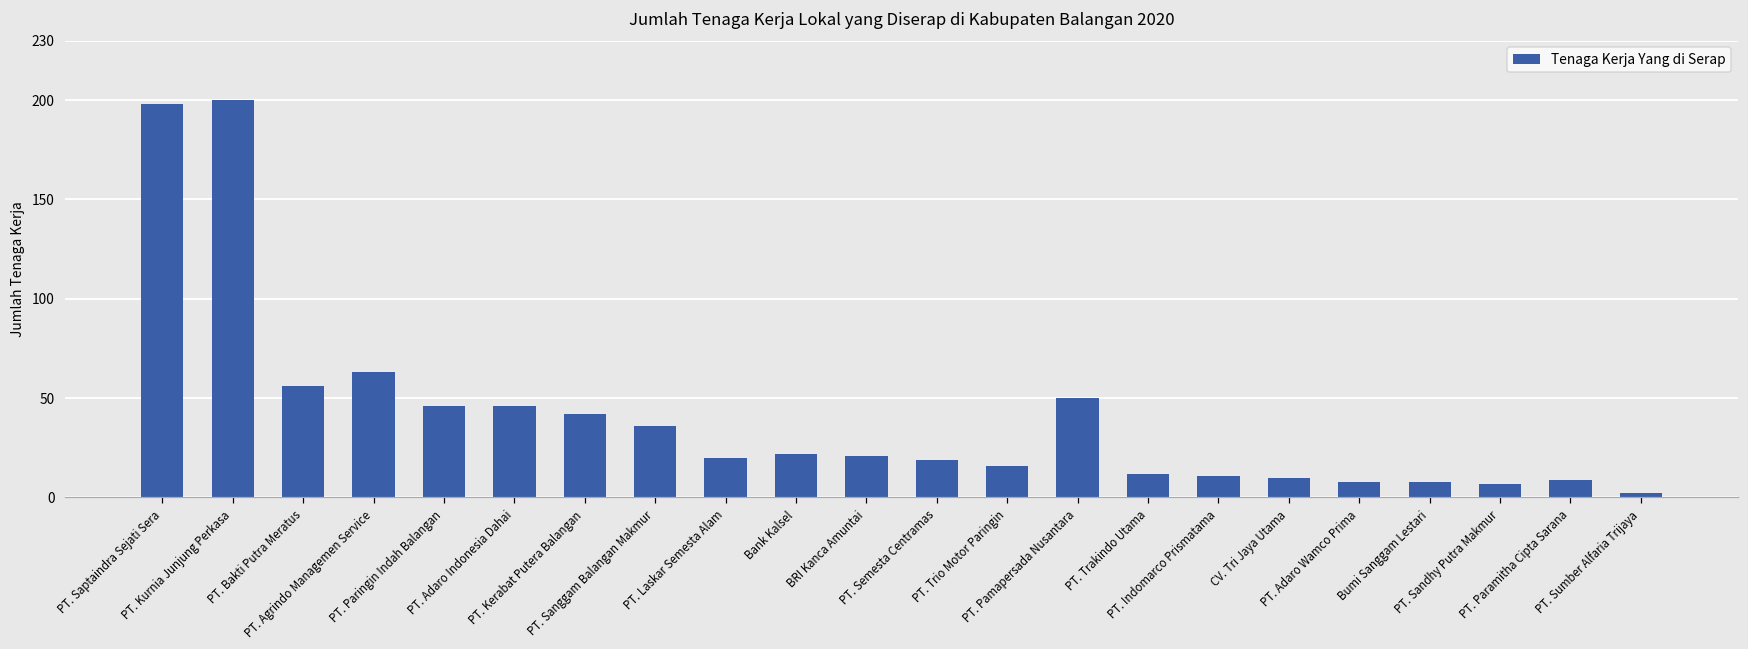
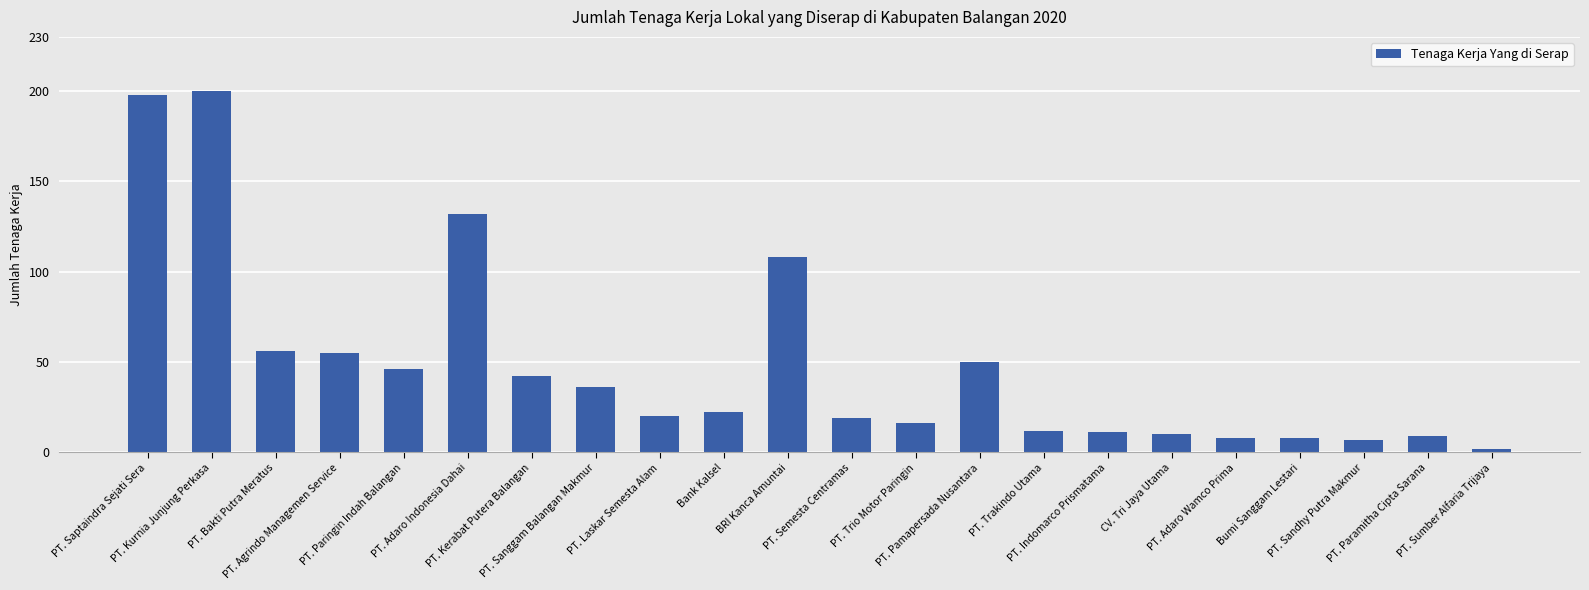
  {
    "PT. Saptaindra Sejati Sera": 198,
    "PT. Kurnia Junjung Perkasa": 200,
    "PT. Bakti Putra Meratus": 56,
-   "PT. Agrindo Managemen Service": 63,
+   "PT. Agrindo Managemen Service": 55,
    "PT. Paringin Indah Balangan": 46,
-   "PT. Adaro Indonesia Dahai": 46,
+   "PT. Adaro Indonesia Dahai": 132,
    "PT. Kerabat Putera Balangan": 42,
    "PT. Sanggam Balangan Makmur": 36,
    "PT. Laskar Semesta Alam": 20,
    "Bank Kalsel": 22,
-   "BRI Kanca Amuntai": 21,
+   "BRI Kanca Amuntai": 108,
    "PT. Semesta Centramas": 19,
    "PT. Trio Motor Paringin": 16,
    "PT. Pamapersada Nusantara": 50,
    "PT. Trakindo Utama": 12,
    "PT. Indomarco Prismatama": 11,
    "CV. Tri Jaya Utama": 10,
    "PT. Adaro Wamco Prima": 8,
    "Bumi Sanggam Lestari": 8,
    "PT. Sandhy Putra Makmur": 7,
    "PT. Paramitha Cipta Sarana": 9,
    "PT. Sumber Alfaria Trijaya": 2
  }
